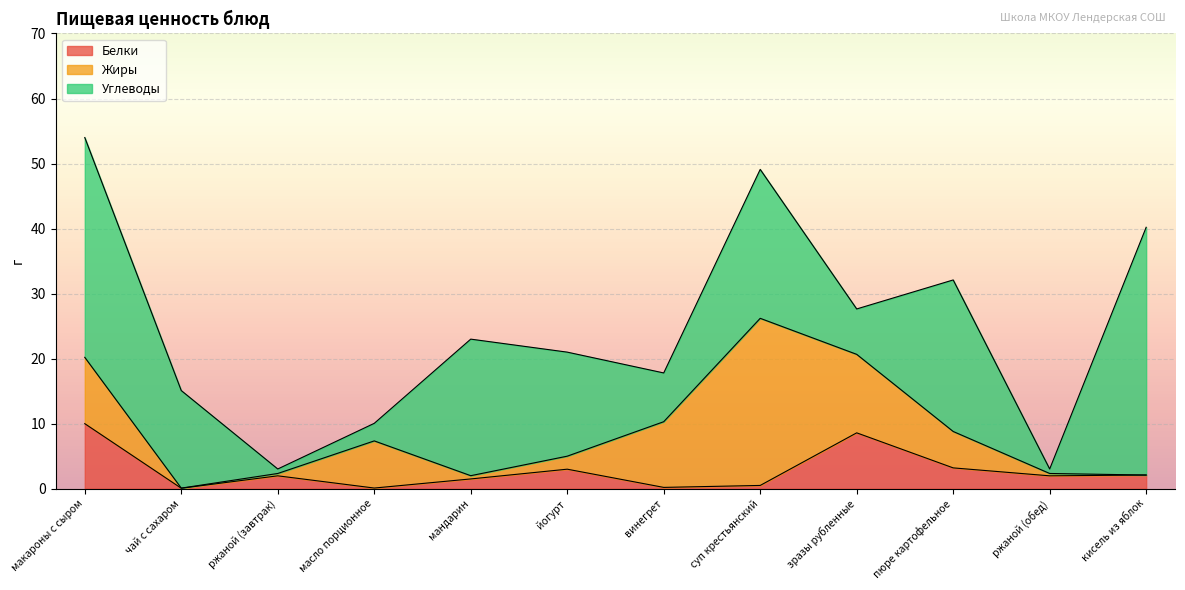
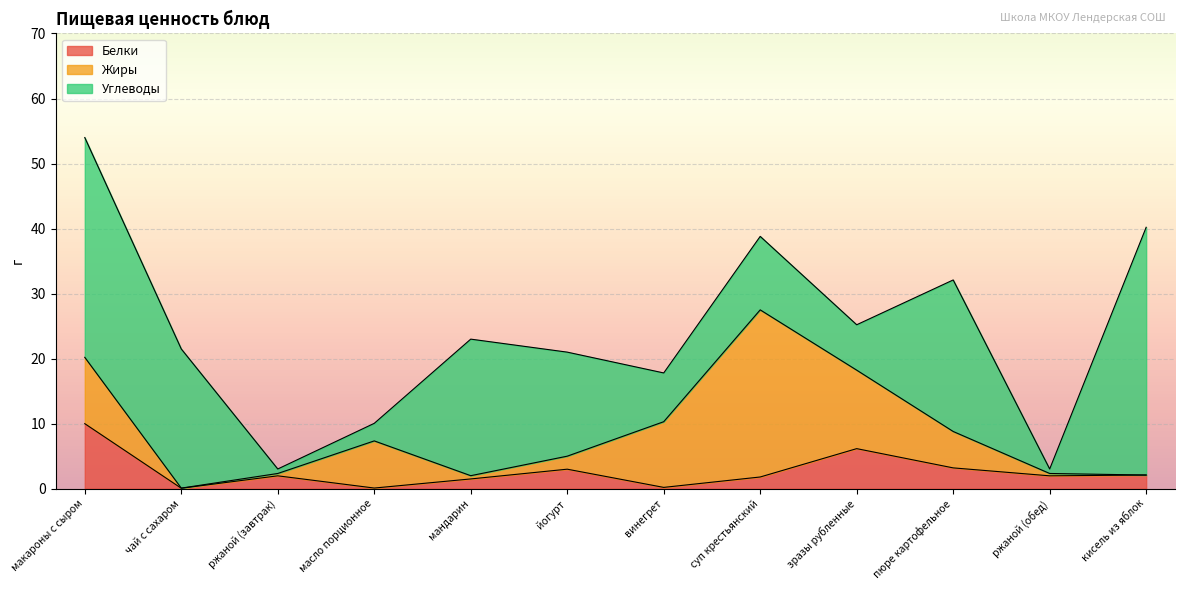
  {
    "Белки": {
      "макароны с сыром": 10,
      "масло порционное": 0,
      "мандарин": 2,
      "йогурт": 3,
      "винегрет": 0,
-     "суп крестьянский": 1,
-     "зразы рубленные": 9,
+     "суп крестьянский": 2,
+     "зразы рубленные": 6,
      "пюре картофельное": 3
    },
    "Жиры": {
      "макароны с сыром": 10,
      "масло порционное": 7,
      "мандарин": 1,
      "йогурт": 2,
      "винегрет": 10,
      "суп крестьянский": 26,
      "зразы рубленные": 12,
      "пюре картофельное": 6
    },
    "Углеводы": {
      "макароны с сыром": 34,
-     "чай с сахаром": 15,
+     "чай с сахаром": 21,
      "ржаной (завтрак)": 1,
      "масло порционное": 3,
      "мандарин": 21,
      "йогурт": 16,
      "винегрет": 7,
-     "суп крестьянский": 23,
+     "суп крестьянский": 11,
      "зразы рубленные": 7,
      "пюре картофельное": 23,
      "ржаной (обед)": 1,
      "кисель из яблок": 38
    }
  }
